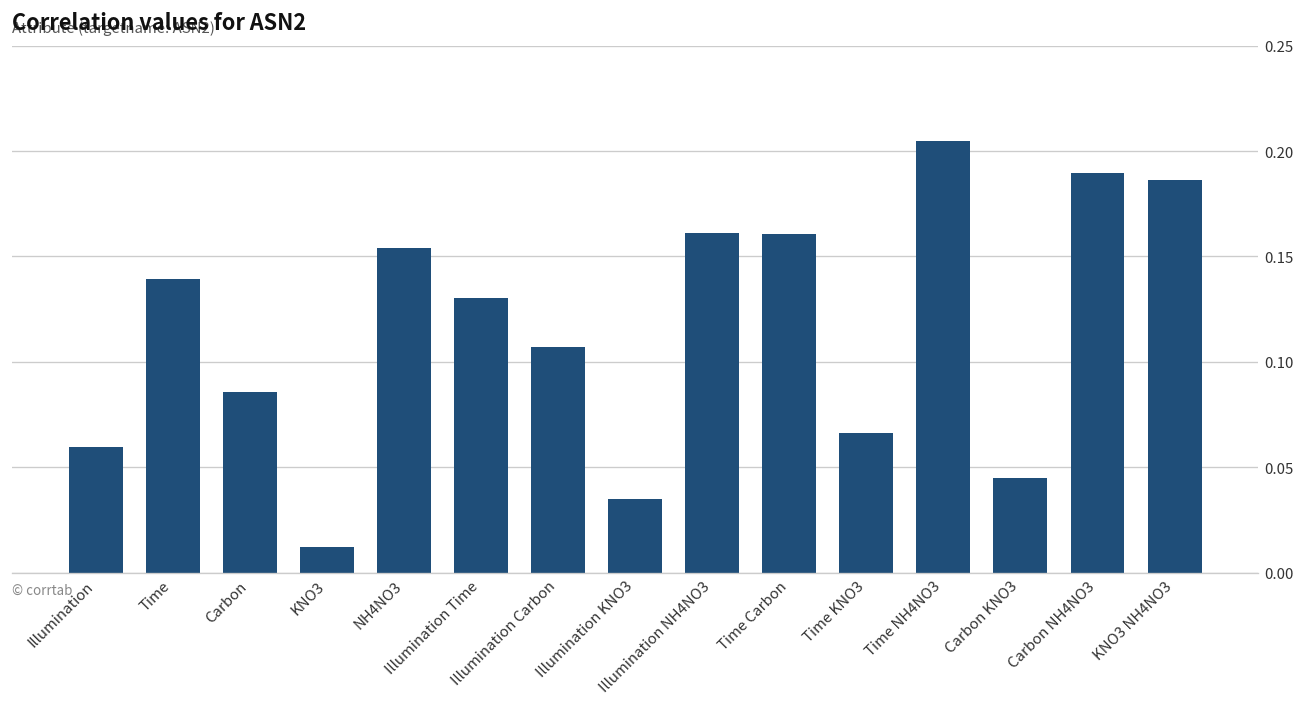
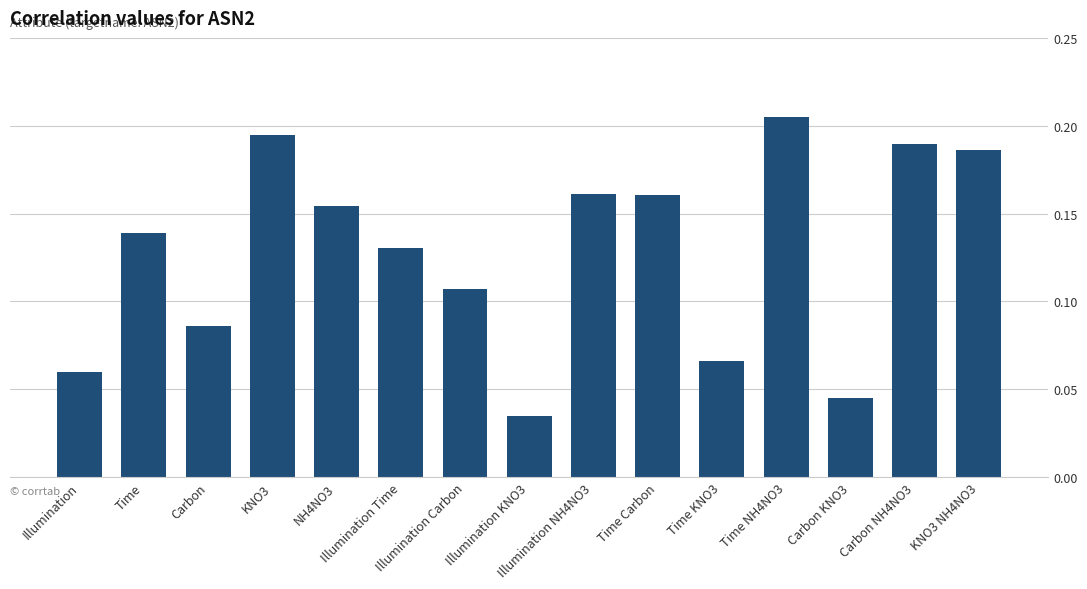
  {
    "Illumination": 0.060,
    "Time": 0.139,
    "Carbon": 0.086,
-   "KNO3": 0.012,
+   "KNO3": 0.194,
    "NH4NO3": 0.154,
    "Illumination Time": 0.130,
    "Illumination Carbon": 0.107,
    "Illumination KNO3": 0.035,
    "Illumination NH4NO3": 0.161,
    "Time Carbon": 0.160,
    "Time KNO3": 0.066,
    "Time NH4NO3": 0.205,
    "Carbon KNO3": 0.045,
    "Carbon NH4NO3": 0.190,
    "KNO3 NH4NO3": 0.186
  }
